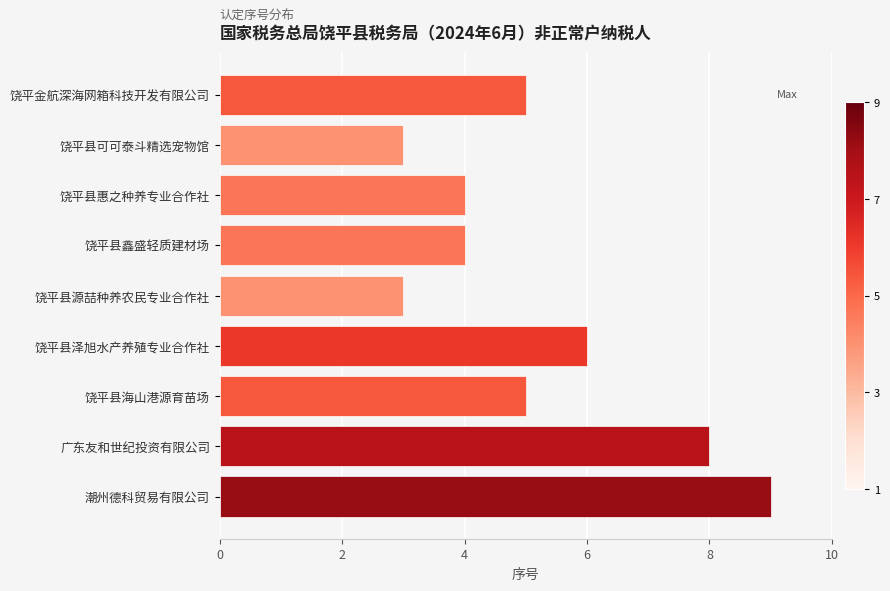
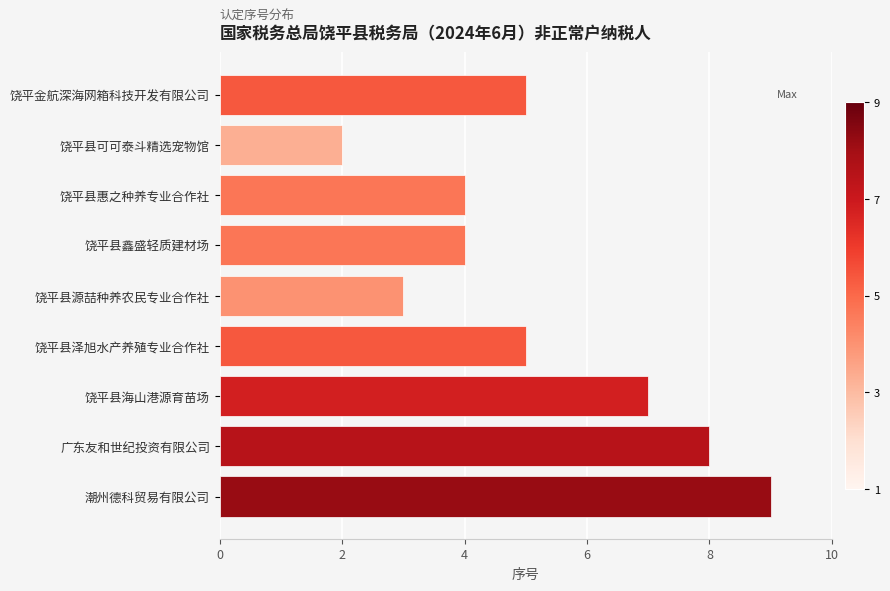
  {
    "饶平金航深海网箱科技开发有限公司": 5,
-   "饶平县可可泰斗精选宠物馆": 3,
+   "饶平县可可泰斗精选宠物馆": 2,
    "饶平县惠之种养专业合作社": 4,
    "饶平县鑫盛轻质建材场": 4,
    "饶平县源喆种养农民专业合作社": 3,
-   "饶平县泽旭水产养殖专业合作社": 6,
-   "饶平县海山港源育苗场": 5,
+   "饶平县泽旭水产养殖专业合作社": 5,
+   "饶平县海山港源育苗场": 7,
    "广东友和世纪投资有限公司": 8,
    "潮州德科贸易有限公司": 9
  }
